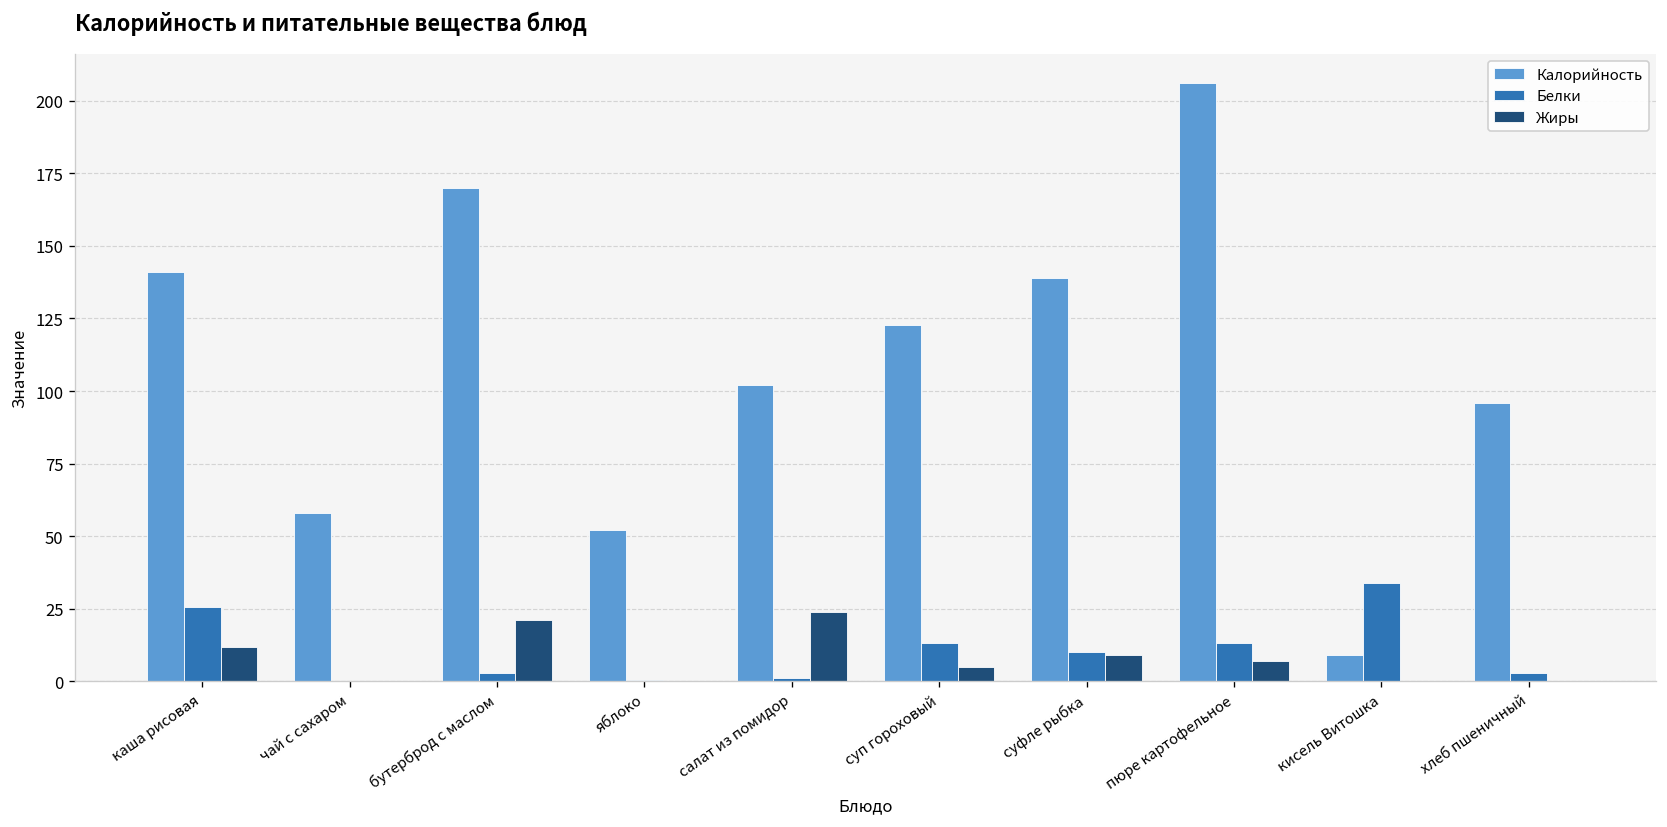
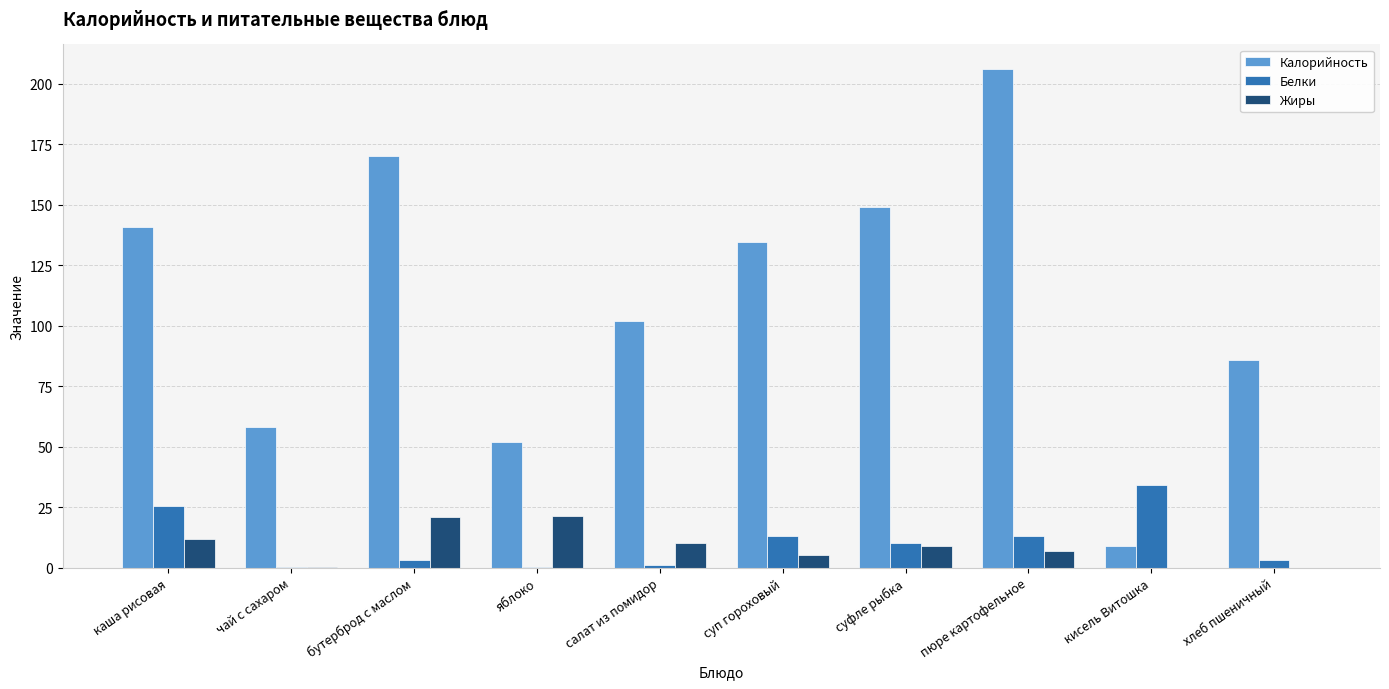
  {
    "Калорийность": {
      "каша рисовая": 141,
      "чай с сахаром": 58,
      "бутерброд с маслом": 170,
      "яблоко": 52,
      "салат из помидор": 102,
-     "суп гороховый": 123,
-     "суфле рыбка": 139,
+     "суп гороховый": 135,
+     "суфле рыбка": 149,
      "пюре картофельное": 206,
      "кисель Витошка": 9,
-     "хлеб пшеничный": 96
+     "хлеб пшеничный": 86
    },
    "Белки": {
      "каша рисовая": 25,
      "бутерброд с маслом": 3,
      "суп гороховый": 13,
      "суфле рыбка": 10,
      "пюре картофельное": 13,
      "кисель Витошка": 34,
      "хлеб пшеничный": 3
    },
    "Жиры": {
      "каша рисовая": 12,
      "бутерброд с маслом": 21,
-     "яблоко": 0,
-     "салат из помидор": 24,
+     "яблоко": 21,
+     "салат из помидор": 10,
      "суп гороховый": 5,
      "суфле рыбка": 9,
      "пюре картофельное": 7,
      "кисель Витошка": 0,
      "хлеб пшеничный": 0
    }
  }
